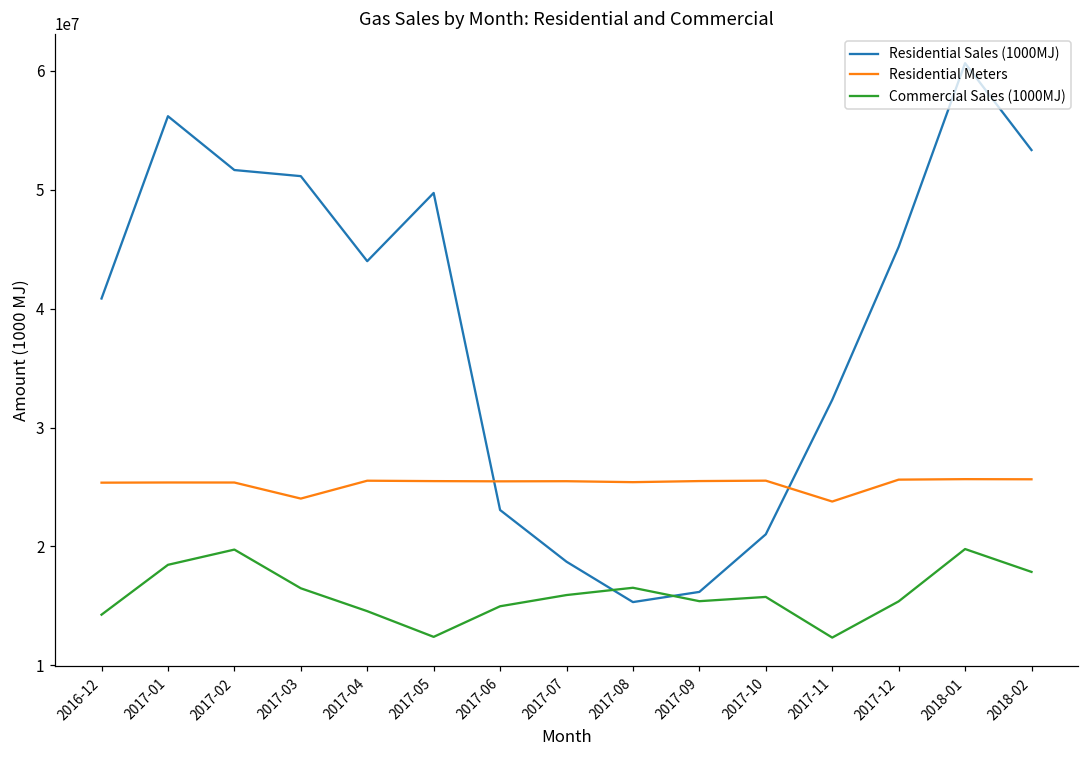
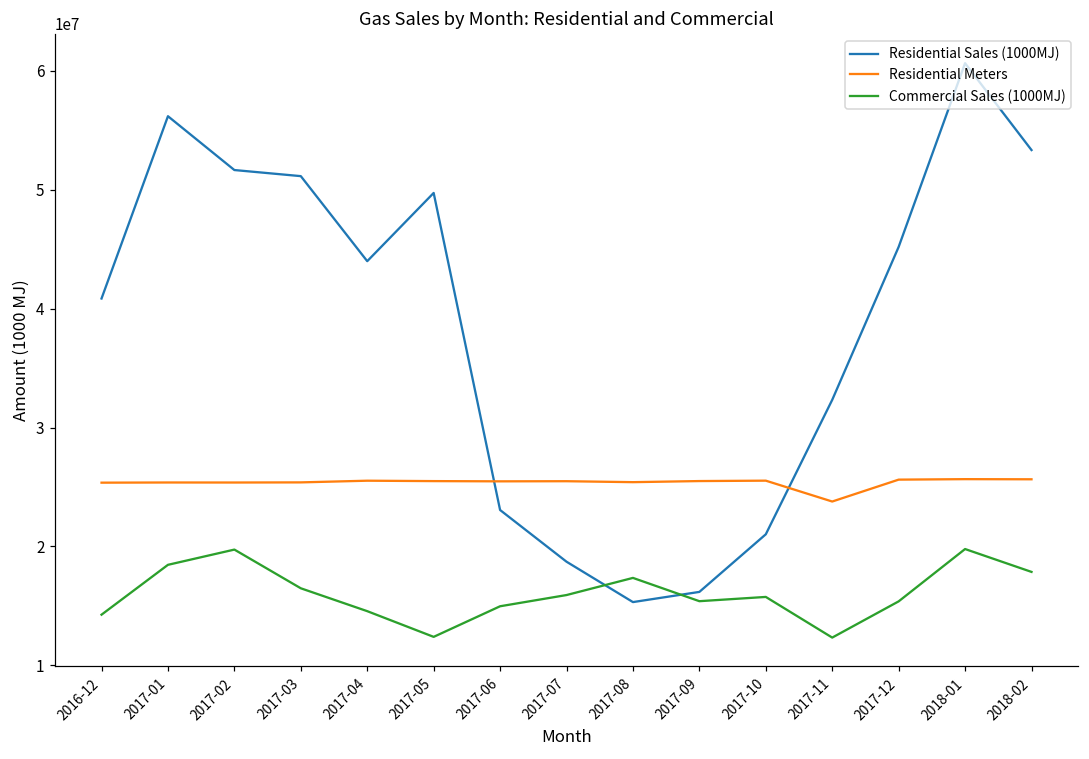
  {
    "Residential Sales (1000MJ)": {
      "2016-12": 40800000,
      "2017-01": 56200000,
      "2017-02": 51700000,
      "2017-03": 51100000,
      "2017-04": 44000000,
      "2017-05": 49700000,
      "2017-06": 23100000,
      "2017-07": 18700000,
      "2017-08": 15300000,
      "2017-09": 16200000,
      "2017-10": 21000000,
      "2017-11": 32300000,
      "2017-12": 45200000,
      "2018-02": 53300000
    },
    "Residential Meters": {
      "2016-12": 25400000,
      "2017-01": 25400000,
      "2017-02": 25400000,
-     "2017-03": 24000000,
+     "2017-03": 25400000,
      "2017-04": 25500000,
      "2017-05": 25500000,
      "2017-06": 25500000,
      "2017-07": 25500000,
      "2017-08": 25400000,
      "2017-09": 25500000,
      "2017-10": 25500000,
      "2017-11": 23800000,
      "2017-12": 25600000,
      "2018-01": 25700000,
      "2018-02": 25600000
    },
    "Commercial Sales (1000MJ)": {
      "2016-12": 14300000,
      "2017-01": 18500000,
      "2017-02": 19700000,
      "2017-03": 16500000,
      "2017-04": 14600000,
      "2017-05": 12400000,
      "2017-06": 15000000,
      "2017-07": 15900000,
-     "2017-08": 16500000,
+     "2017-08": 17400000,
      "2017-09": 15400000,
      "2017-10": 15800000,
      "2017-11": 12300000,
      "2017-12": 15400000,
      "2018-01": 19800000,
      "2018-02": 17900000
    }
  }
